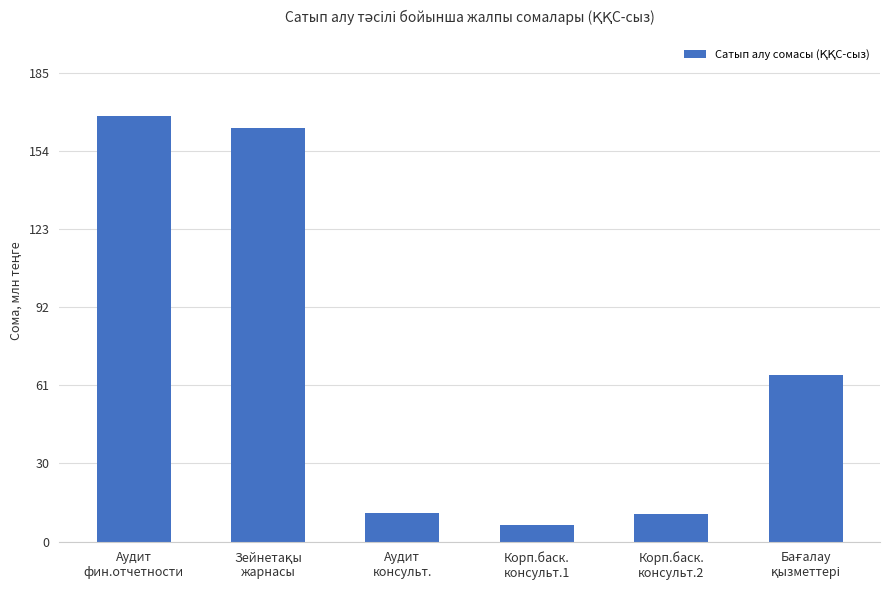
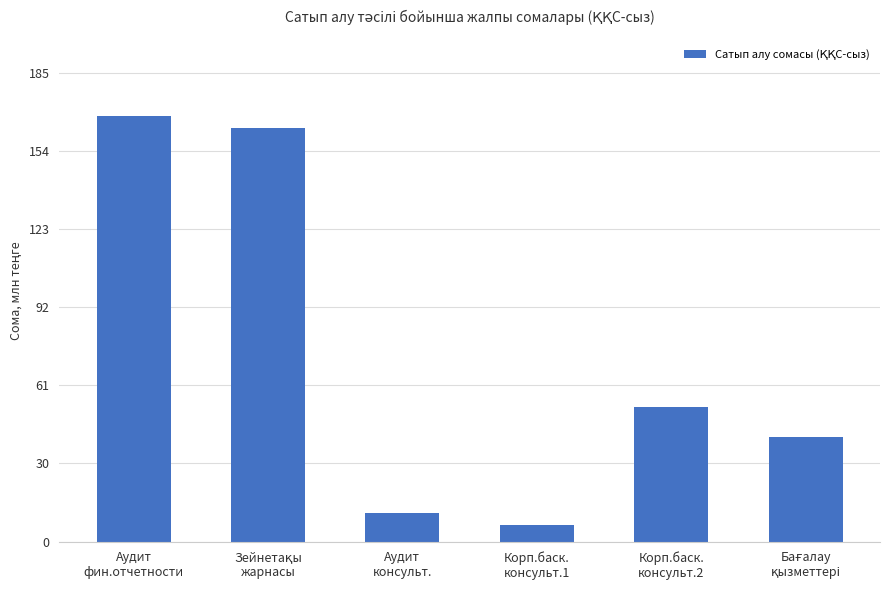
  {
    "Аудит фин.отчетности": 169,
    "Зейнетақы жарнасы": 164,
    "Аудит консульт.": 12,
    "Корп.баск. консульт.1": 7,
-   "Корп.баск. консульт.2": 11,
-   "Бағалау қызметтері": 66
+   "Корп.баск. консульт.2": 53,
+   "Бағалау қызметтері": 41
  }
